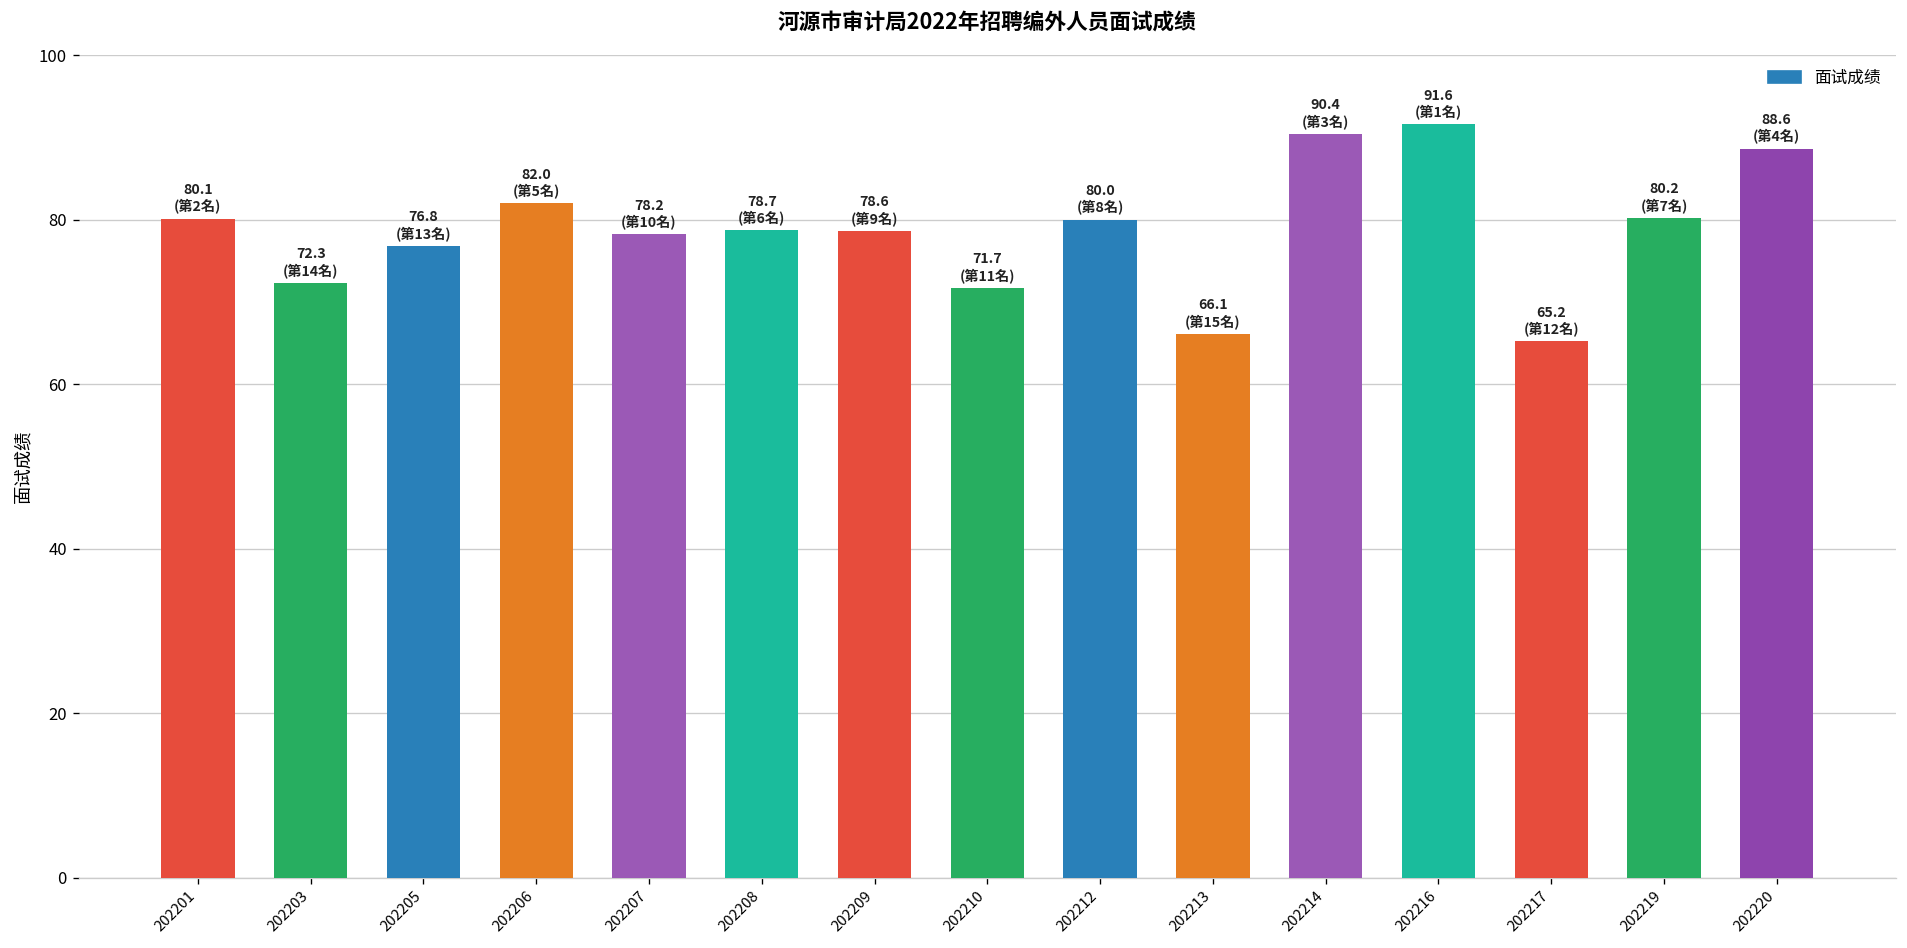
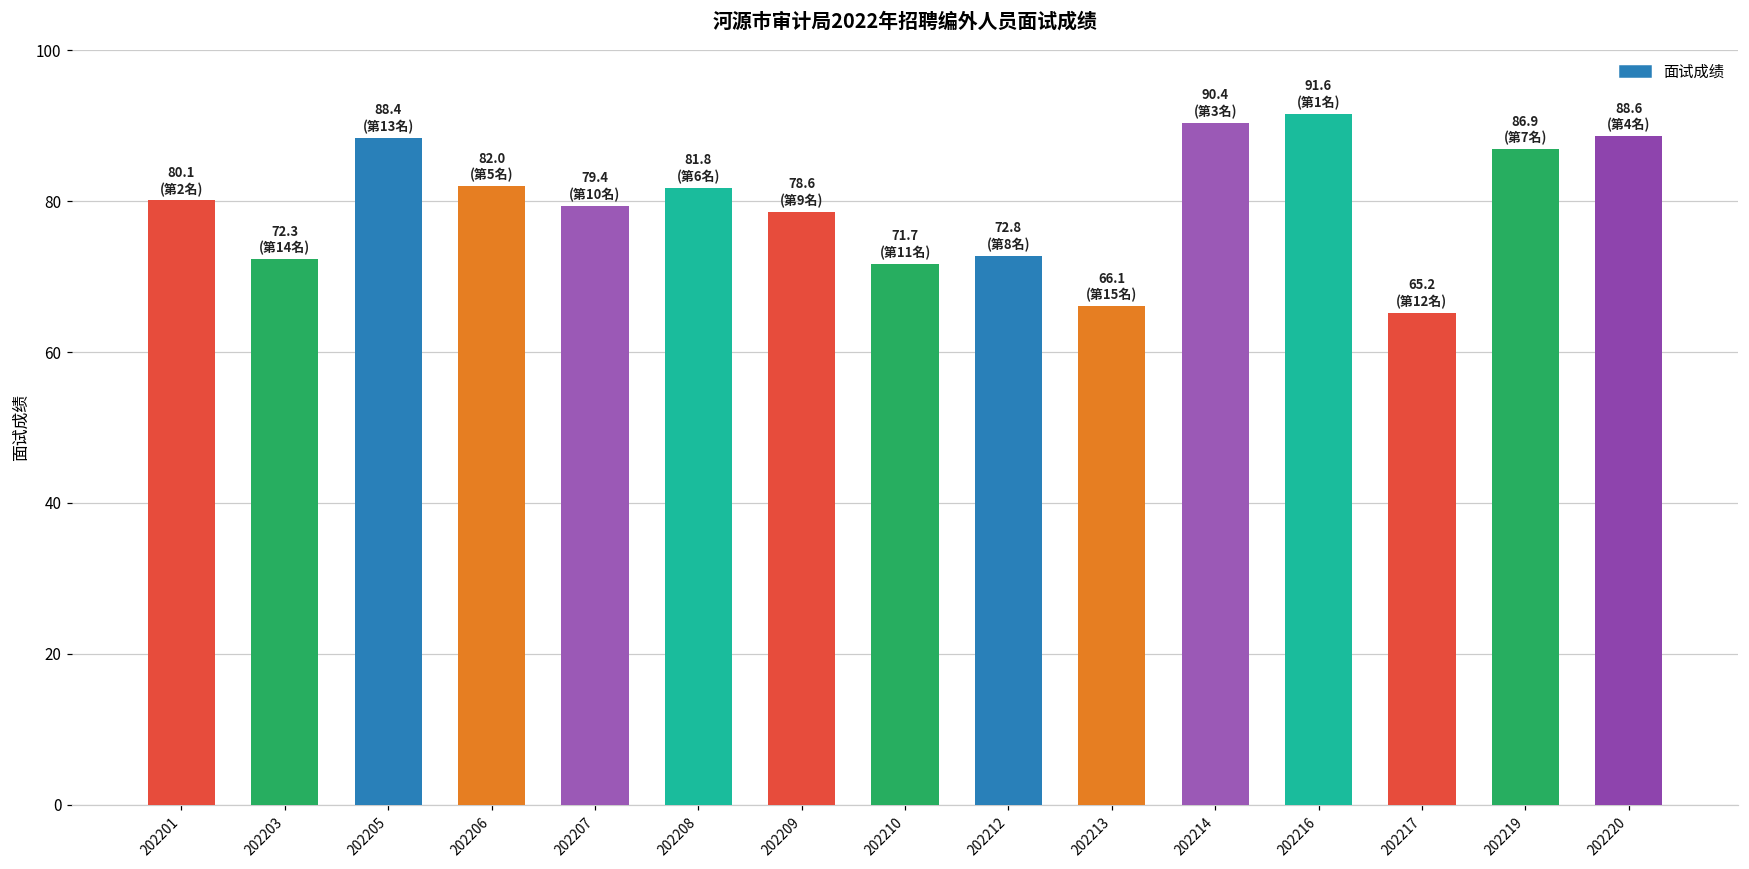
  {
    "202201": 80.1,
    "202203": 72.3,
-   "202205": 76.8,
+   "202205": 88.4,
    "202206": 82.0,
-   "202207": 78.2,
-   "202208": 78.7,
+   "202207": 79.4,
+   "202208": 81.8,
    "202209": 78.6,
    "202210": 71.7,
-   "202212": 80.0,
+   "202212": 72.8,
    "202213": 66.1,
    "202214": 90.4,
    "202216": 91.6,
    "202217": 65.2,
-   "202219": 80.2,
+   "202219": 86.9,
    "202220": 88.6
  }
